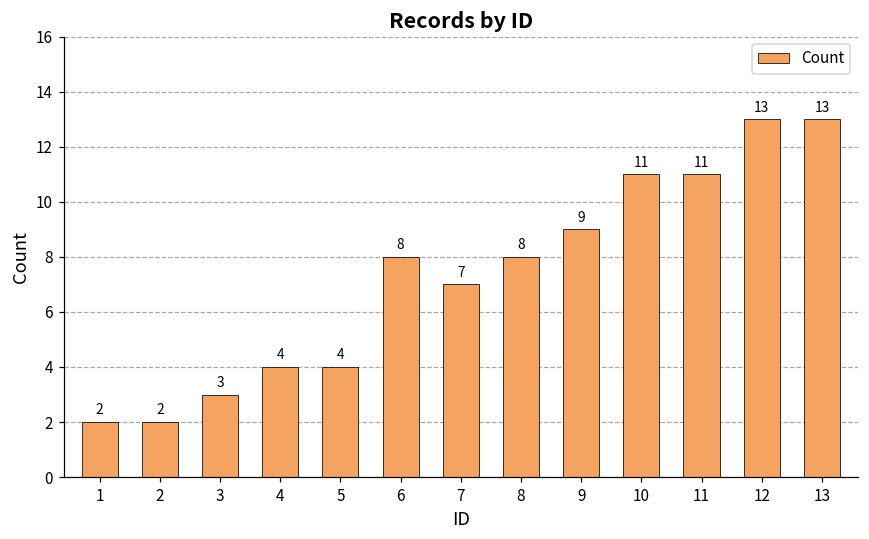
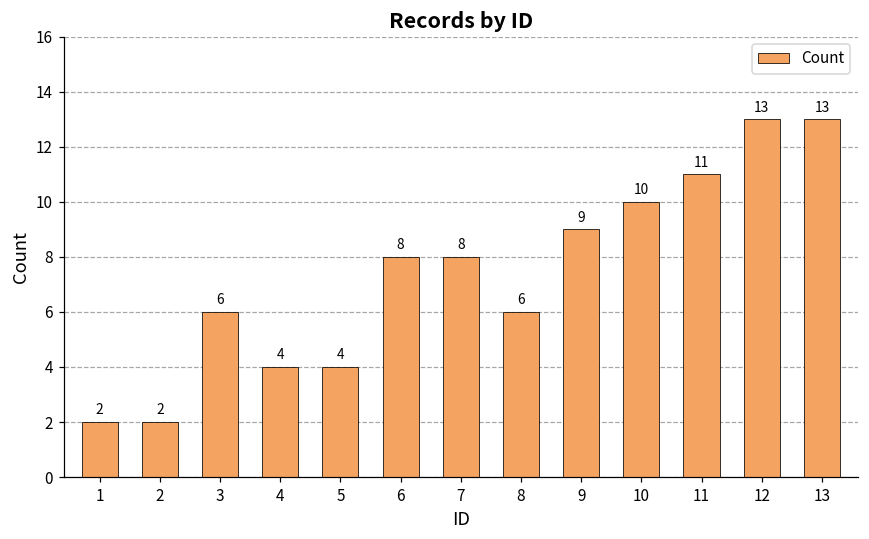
  {
    "1": 2,
    "2": 2,
-   "3": 3,
+   "3": 6,
    "4": 4,
    "5": 4,
    "6": 8,
-   "7": 7,
-   "8": 8,
+   "7": 8,
+   "8": 6,
    "9": 9,
-   "10": 11,
+   "10": 10,
    "11": 11,
    "12": 13,
    "13": 13
  }
